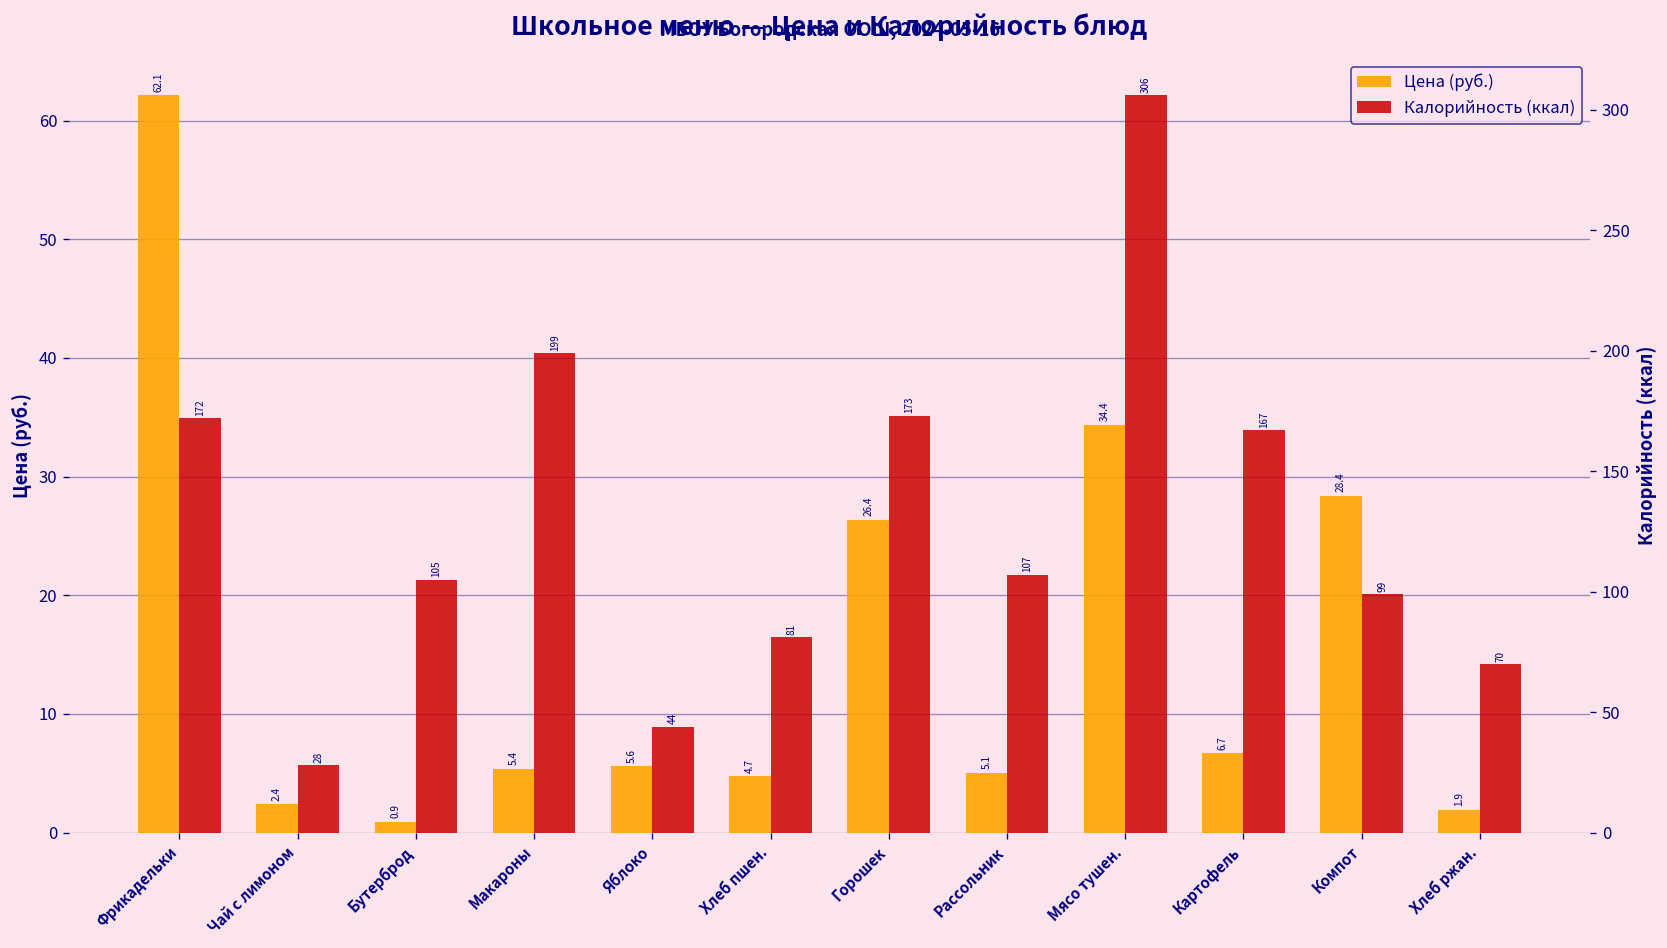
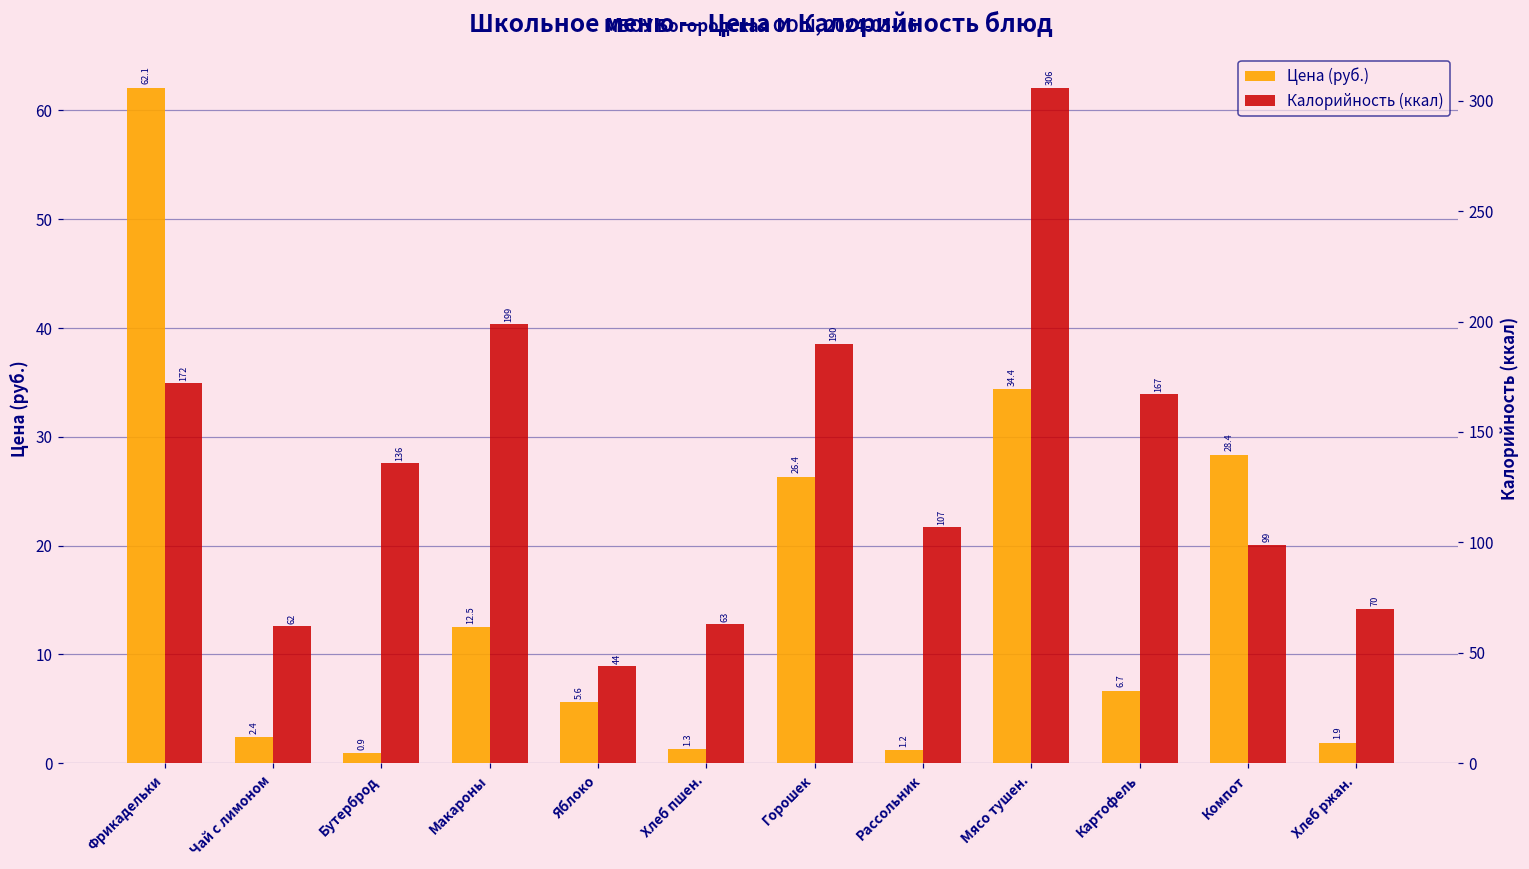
  {
    "Цена (руб.)": {
      "Фрикадельки": 62.1,
      "Чай с лимоном": 2.4,
      "Бутерброд": 0.9,
-     "Макароны": 5.4,
+     "Макароны": 12.5,
      "Яблоко": 5.6,
-     "Хлеб пшен.": 4.7,
+     "Хлеб пшен.": 1.3,
      "Горошек": 26.4,
-     "Рассольник": 5.1,
+     "Рассольник": 1.2,
      "Мясо тушен.": 34.4,
      "Картофель": 6.7,
      "Компот": 28.4,
      "Хлеб ржан.": 1.9
    },
    "Калорийность (ккал)": {
      "Фрикадельки": 172,
-     "Чай с лимоном": 28,
-     "Бутерброд": 105,
+     "Чай с лимоном": 62,
+     "Бутерброд": 136,
      "Макароны": 199,
      "Яблоко": 44,
-     "Хлеб пшен.": 81,
-     "Горошек": 173,
+     "Хлеб пшен.": 63,
+     "Горошек": 190,
      "Рассольник": 107,
      "Мясо тушен.": 306,
      "Картофель": 167,
      "Компот": 99,
      "Хлеб ржан.": 70
    }
  }
